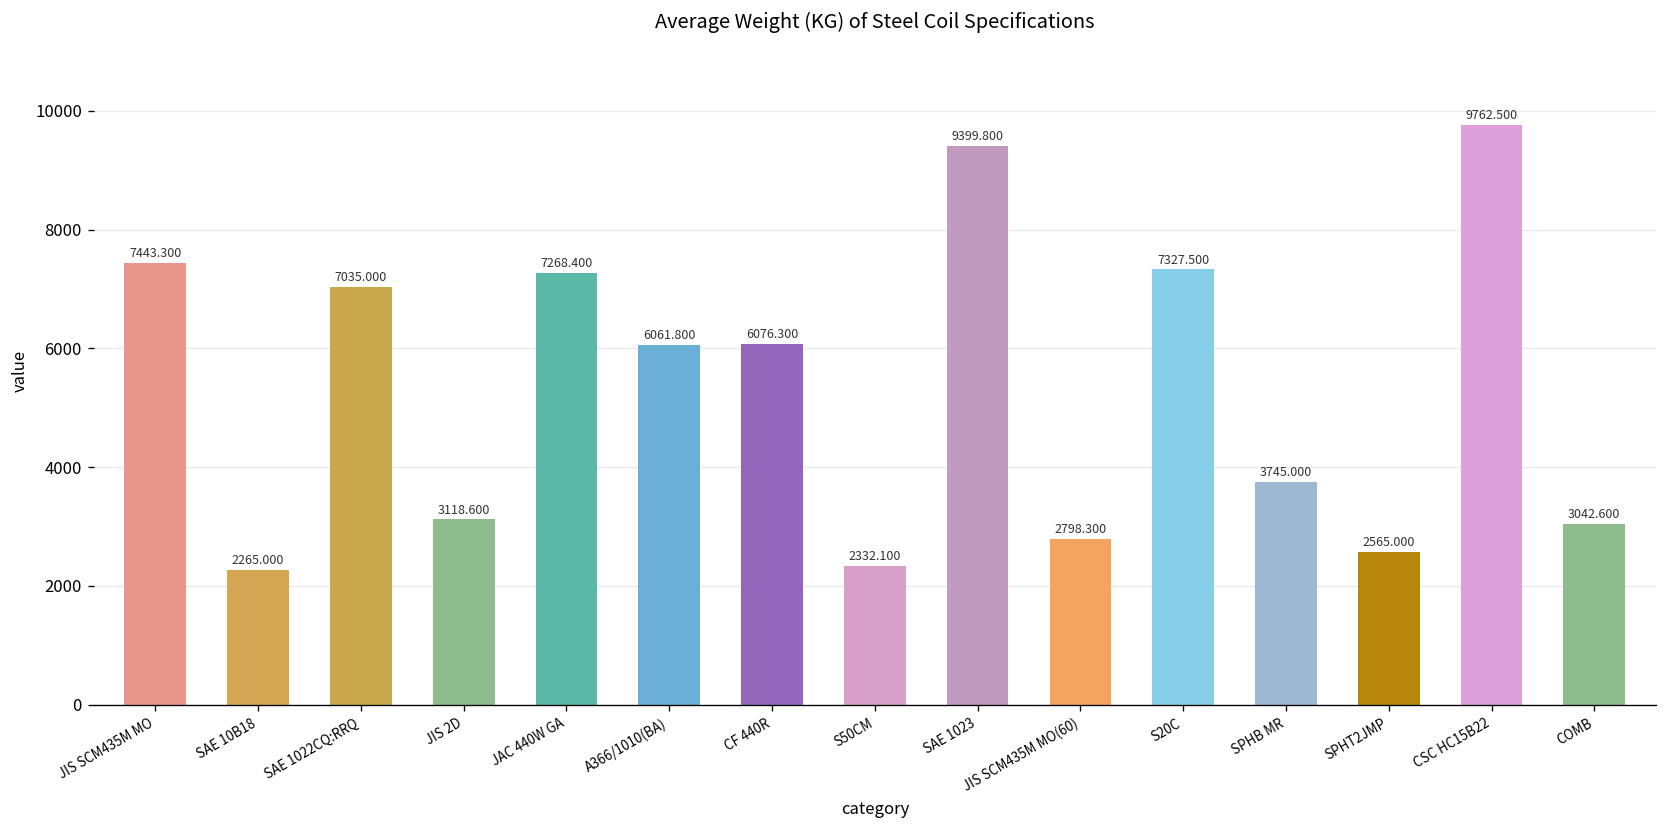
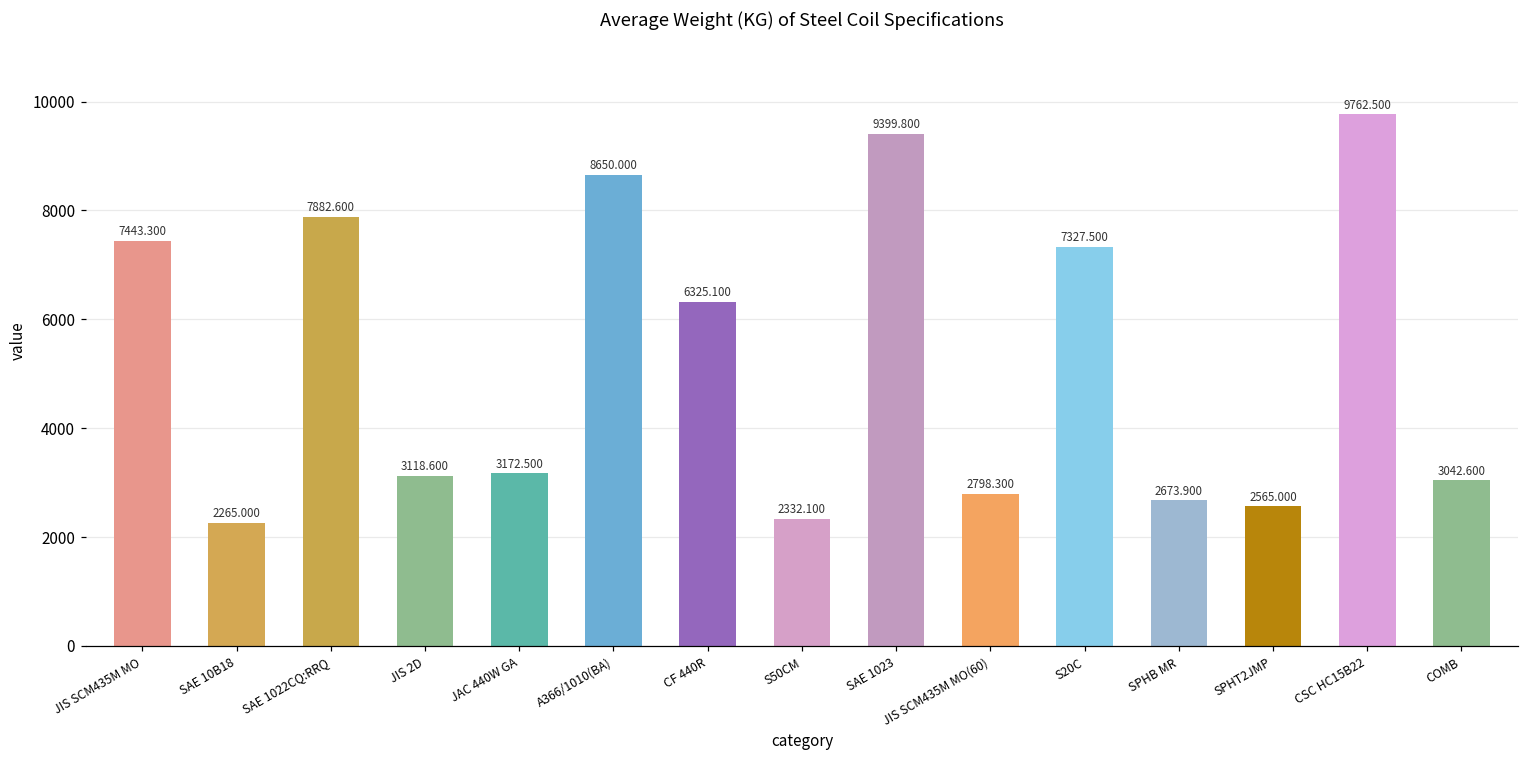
  {
    "JIS SCM435M MO": 7443.300,
    "SAE 10B18": 2265.000,
-   "SAE 1022CQ:RRQ": 7035.000,
+   "SAE 1022CQ:RRQ": 7882.600,
    "JIS 2D": 3118.600,
-   "JAC 440W GA": 7268.400,
-   "A366/1010(BA)": 6061.800,
-   "CF 440R": 6076.300,
+   "JAC 440W GA": 3172.500,
+   "A366/1010(BA)": 8650.000,
+   "CF 440R": 6325.100,
    "S50CM": 2332.100,
    "SAE 1023": 9399.800,
    "JIS SCM435M MO(60)": 2798.300,
    "S20C": 7327.500,
-   "SPHB MR": 3745.000,
+   "SPHB MR": 2673.900,
    "SPHT2JMP": 2565.000,
    "CSC HC15B22": 9762.500,
    "COMB": 3042.600
  }
